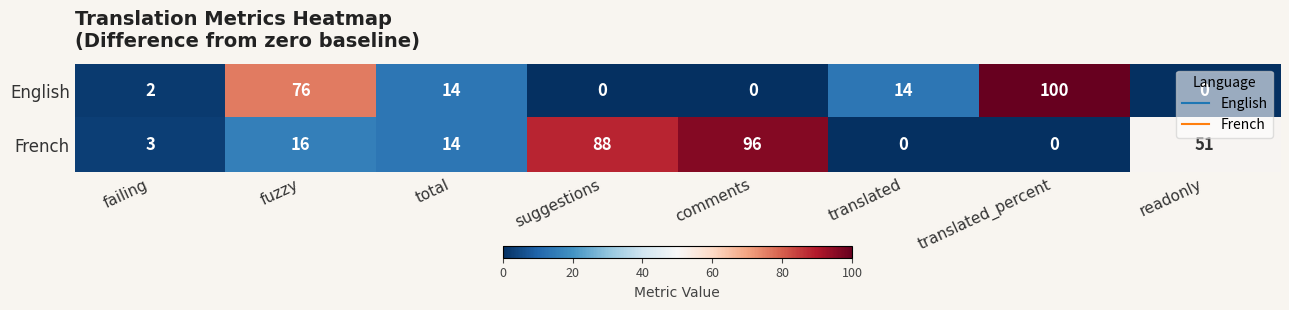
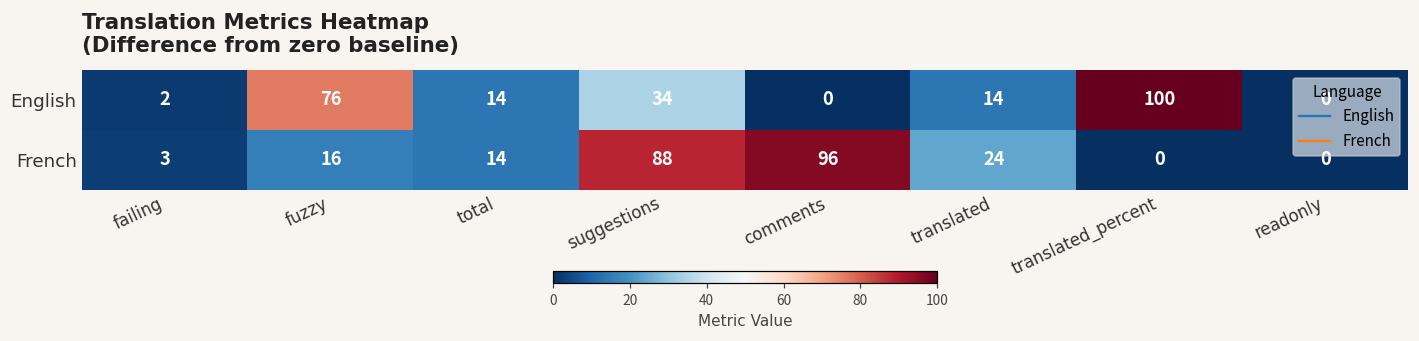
  {
    "English": {
      "failing": 2,
      "fuzzy": 76,
      "total": 14,
-     "suggestions": 0,
+     "suggestions": 34,
      "comments": 0,
      "translated": 14,
      "translated_percent": 100
    },
    "French": {
      "failing": 3,
      "fuzzy": 16,
      "total": 14,
      "suggestions": 88,
      "comments": 96,
-     "translated": 0,
+     "translated": 24,
      "translated_percent": 0,
-     "readonly": 51
+     "readonly": 0
    }
  }
